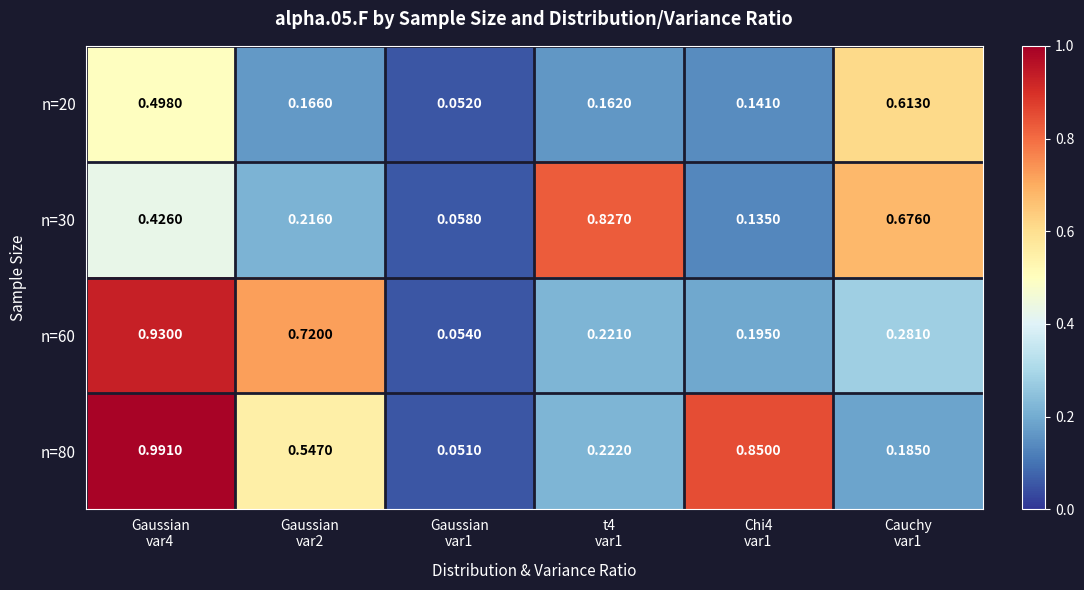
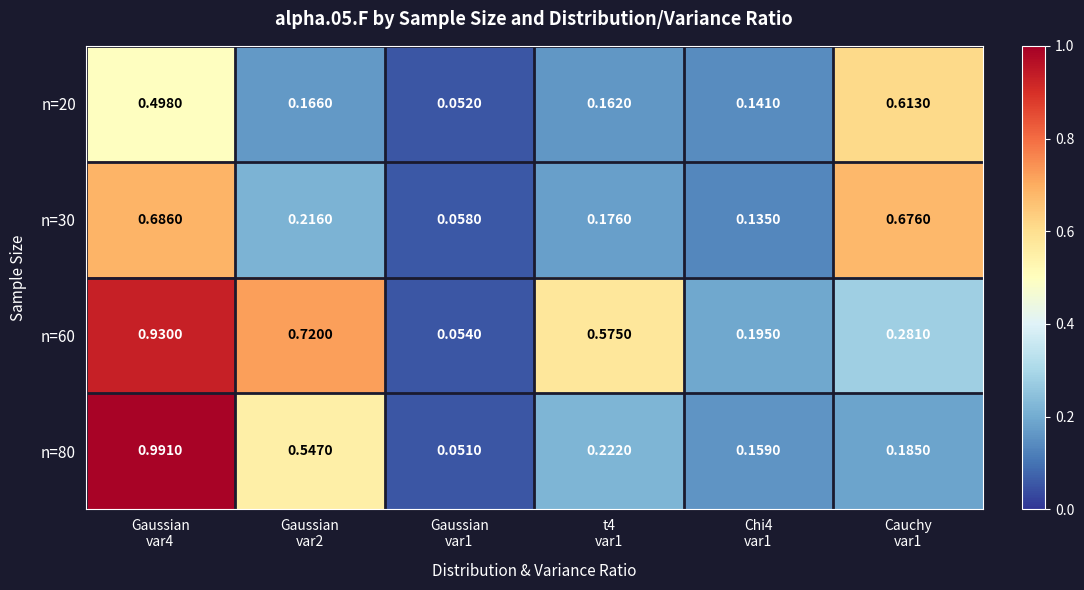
  {
    "n=20": {
      "Gaussian var4": 0.4980,
      "Gaussian var2": 0.1660,
      "Gaussian var1": 0.0520,
      "t4 var1": 0.1620,
      "Chi4 var1": 0.1410,
      "Cauchy var1": 0.6130
    },
    "n=30": {
-     "Gaussian var4": 0.4260,
+     "Gaussian var4": 0.6860,
      "Gaussian var2": 0.2160,
      "Gaussian var1": 0.0580,
-     "t4 var1": 0.8270,
+     "t4 var1": 0.1760,
      "Chi4 var1": 0.1350,
      "Cauchy var1": 0.6760
    },
    "n=60": {
      "Gaussian var4": 0.9300,
      "Gaussian var2": 0.7200,
      "Gaussian var1": 0.0540,
-     "t4 var1": 0.2210,
+     "t4 var1": 0.5750,
      "Chi4 var1": 0.1950,
      "Cauchy var1": 0.2810
    },
    "n=80": {
      "Gaussian var4": 0.9910,
      "Gaussian var2": 0.5470,
      "Gaussian var1": 0.0510,
      "t4 var1": 0.2220,
-     "Chi4 var1": 0.8500,
+     "Chi4 var1": 0.1590,
      "Cauchy var1": 0.1850
    }
  }
